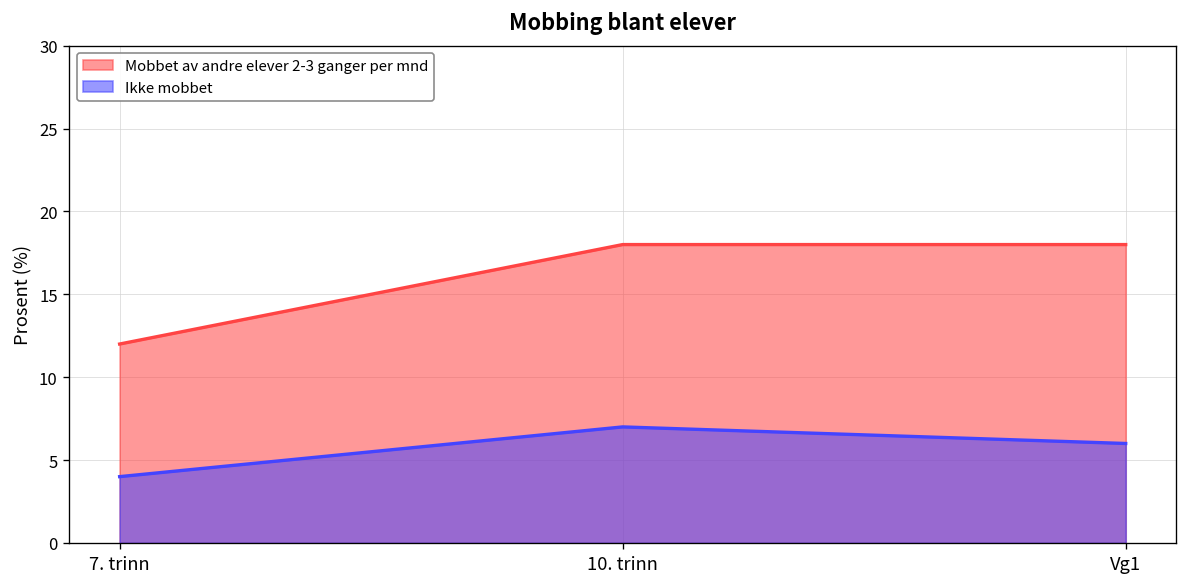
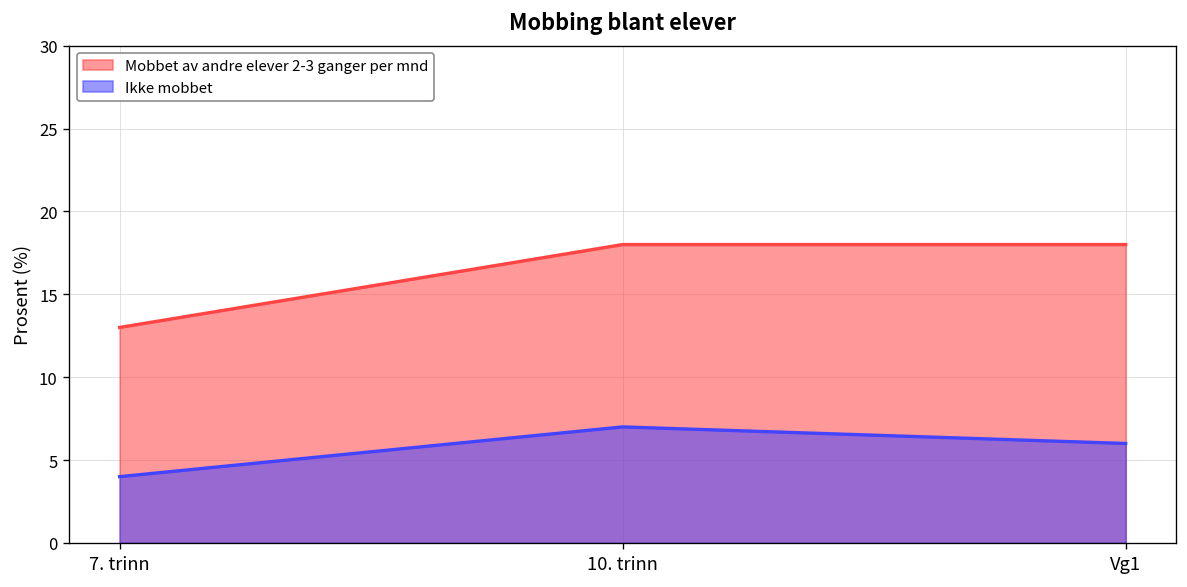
  {
    "Mobbet av andre elever 2-3 ganger per mnd": {
-     "7. trinn": 12,
+     "7. trinn": 13,
      "10. trinn": 18,
      "Vg1": 18
    },
    "Ikke mobbet": {
      "7. trinn": 4,
      "10. trinn": 7,
      "Vg1": 6
    }
  }
